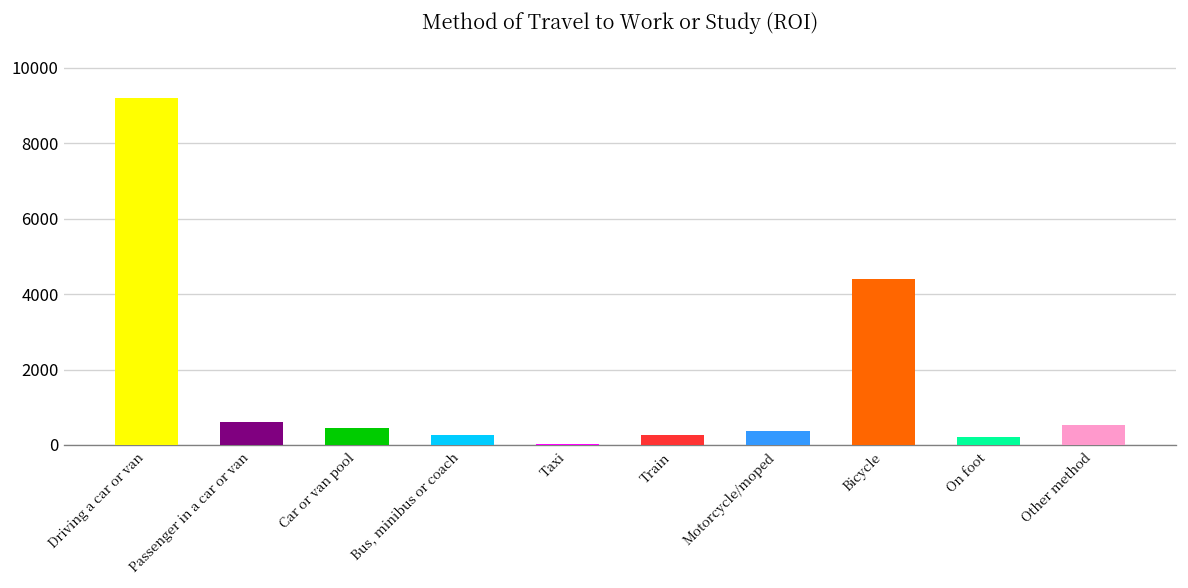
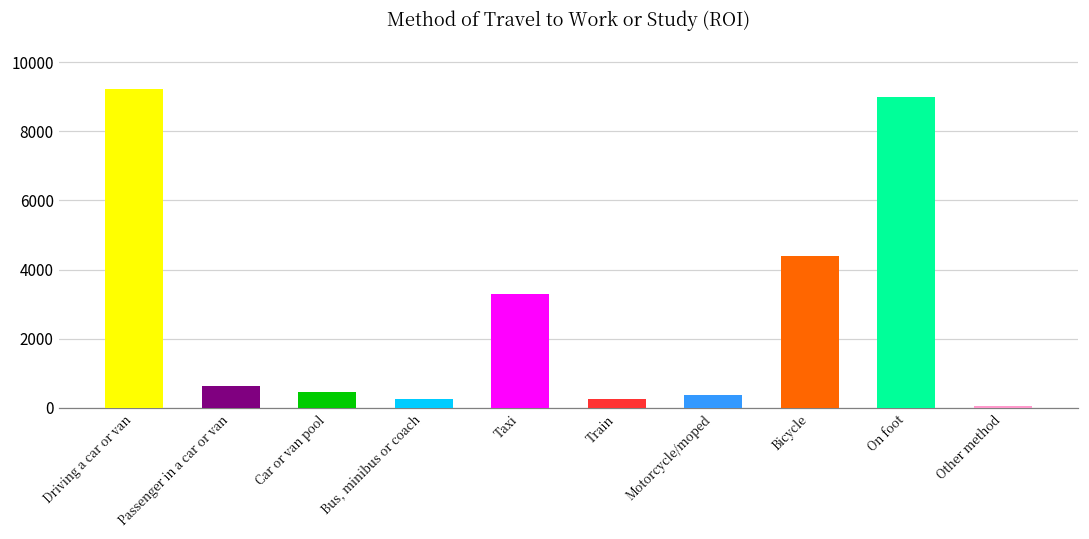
  {
    "Driving a car or van": 9200,
    "Passenger in a car or van": 600,
    "Car or van pool": 500,
    "Bus, minibus or coach": 300,
-   "Taxi": 0,
+   "Taxi": 3300,
    "Train": 300,
    "Motorcycle/moped": 400,
    "Bicycle": 4400,
-   "On foot": 200,
-   "Other method": 500
+   "On foot": 9000,
+   "Other method": 100
  }
